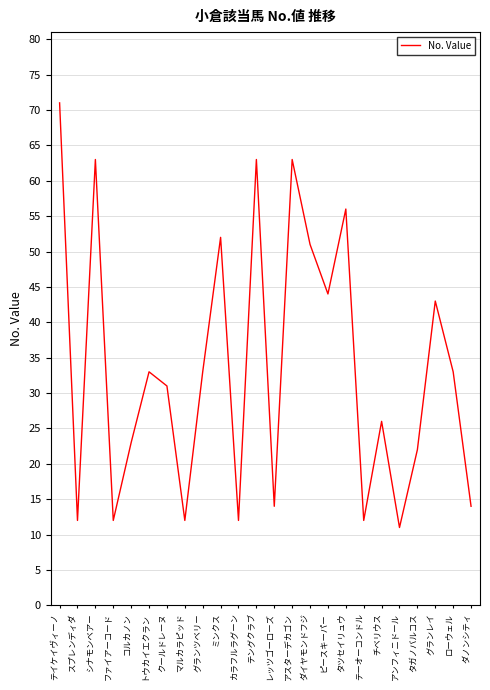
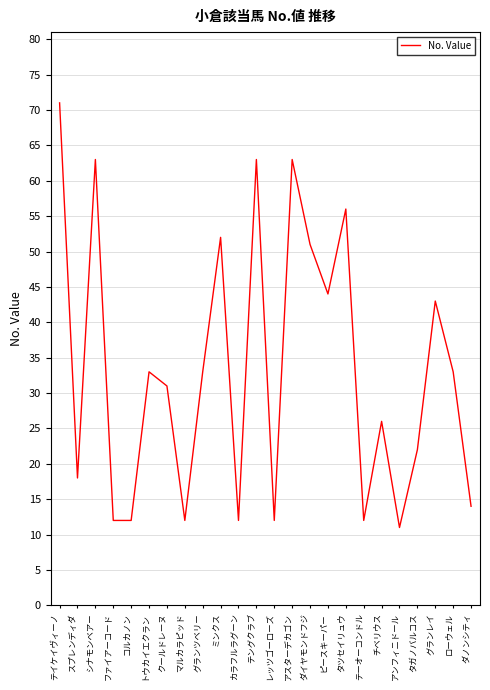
  {
    "テイケイヴィーノ": 71,
-   "スプレンディダ": 12,
+   "スプレンディダ": 18,
    "シナモンベアー": 63,
    "ファイアーコード": 12,
-   "コルカノン": 23,
+   "コルカノン": 12,
    "トウカイエクラン": 33,
    "クールドレーヌ": 31,
    "マルカラピッド": 12,
    "グランツベリー": 33,
    "ミンクス": 52,
    "カラフルラグーン": 12,
    "テングクラブ": 63,
-   "レッツゴーローズ": 14,
+   "レッツゴーローズ": 12,
    "アスターデカゴン": 63,
    "ダイヤモンドフジ": 51,
    "ピースキーパー": 44,
    "タツセイリュウ": 56,
    "テーオーコンドル": 12,
    "チベリウス": 26,
    "アンフィニドール": 11,
    "タガノバルコス": 22,
    "グランレイ": 43,
    "ローウェル": 33,
    "ダノンシティ": 14
  }
